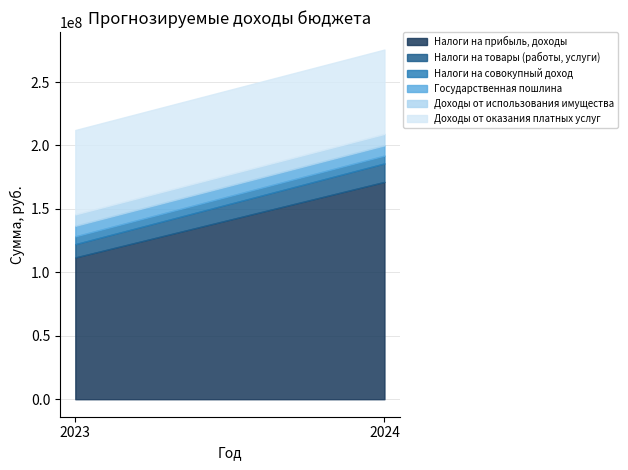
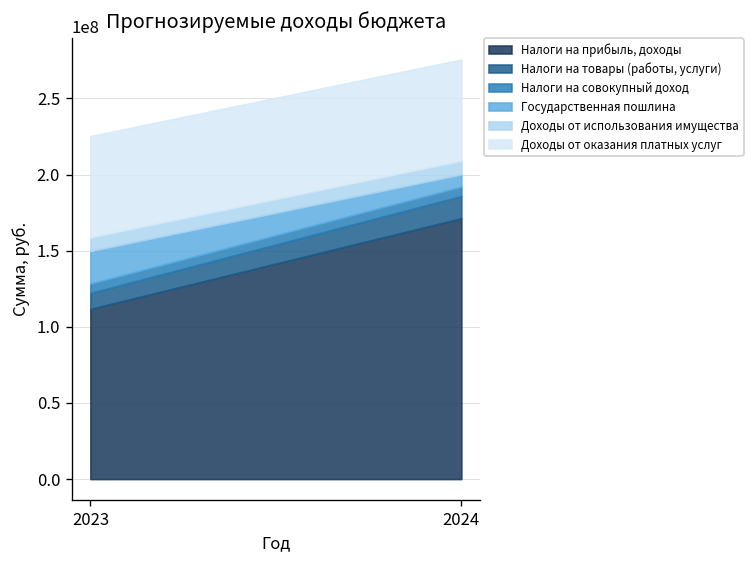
  {
    "Налоги на прибыль, доходы": {
      "2023": 112000000,
      "2024": 171000000
    },
    "Государственная пошлина": {
-     "2023": 8000000,
+     "2023": 21000000,
      "2024": 8000000
    }
  }
